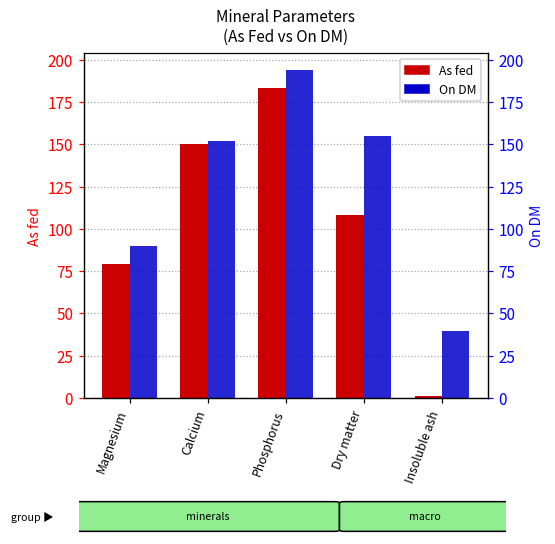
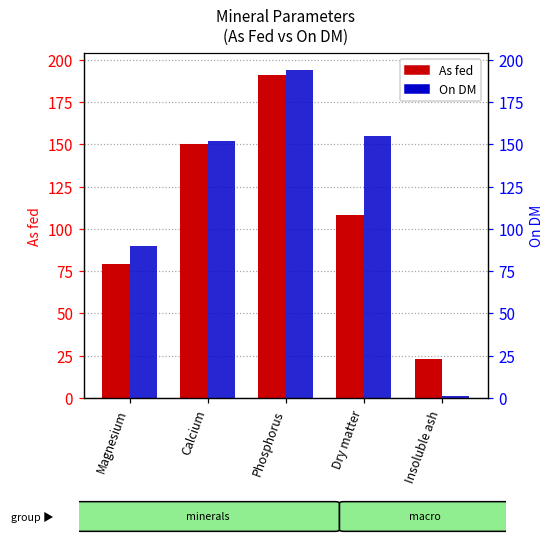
  {
    "As fed": {
      "Magnesium": 79,
      "Calcium": 150,
-     "Phosphorus": 183,
+     "Phosphorus": 191,
      "Dry matter": 108,
-     "Insoluble ash": 1
+     "Insoluble ash": 23
    },
    "On DM": {
      "Magnesium": 90,
      "Calcium": 152,
      "Phosphorus": 194,
      "Dry matter": 155,
-     "Insoluble ash": 40
+     "Insoluble ash": 1
    }
  }
